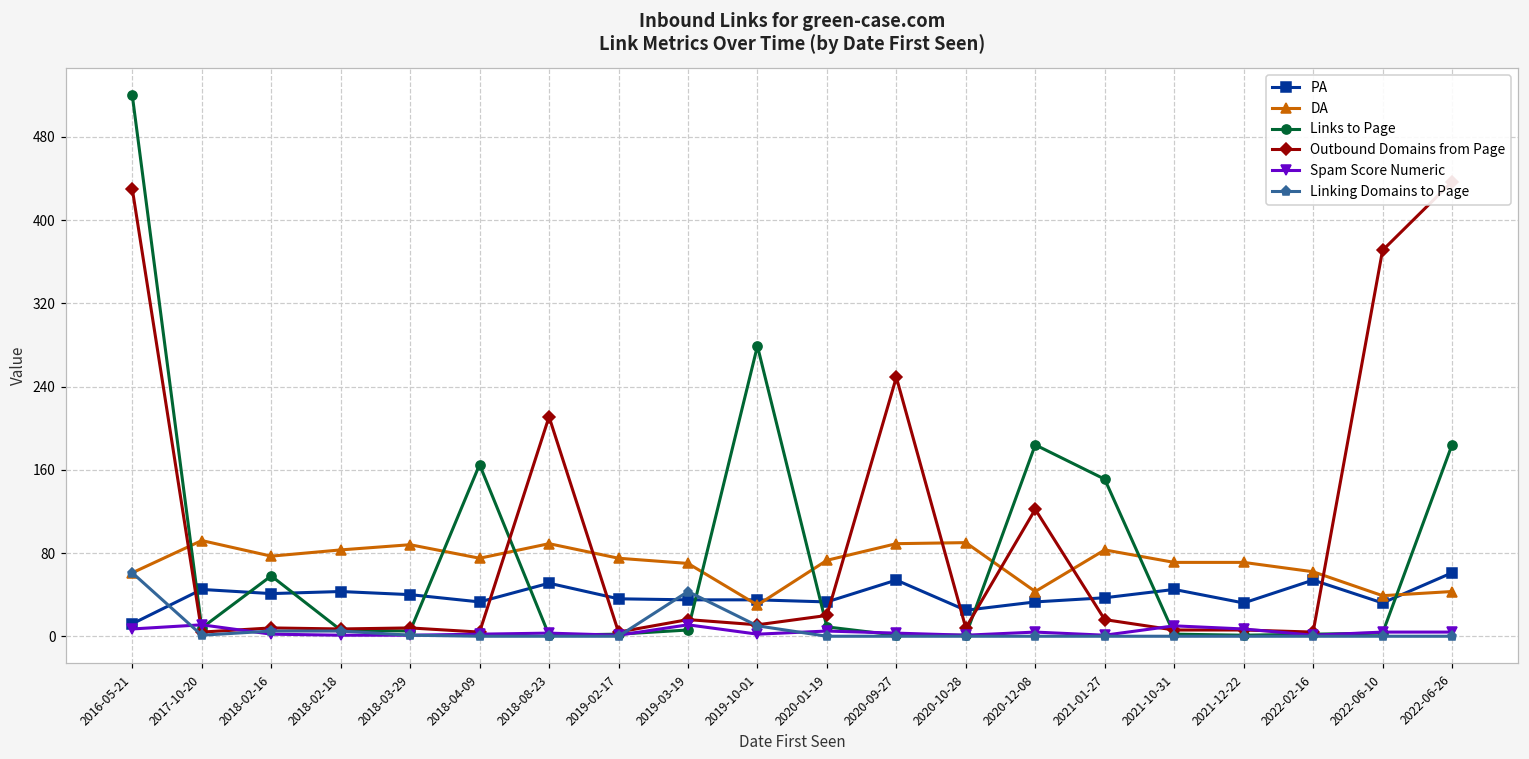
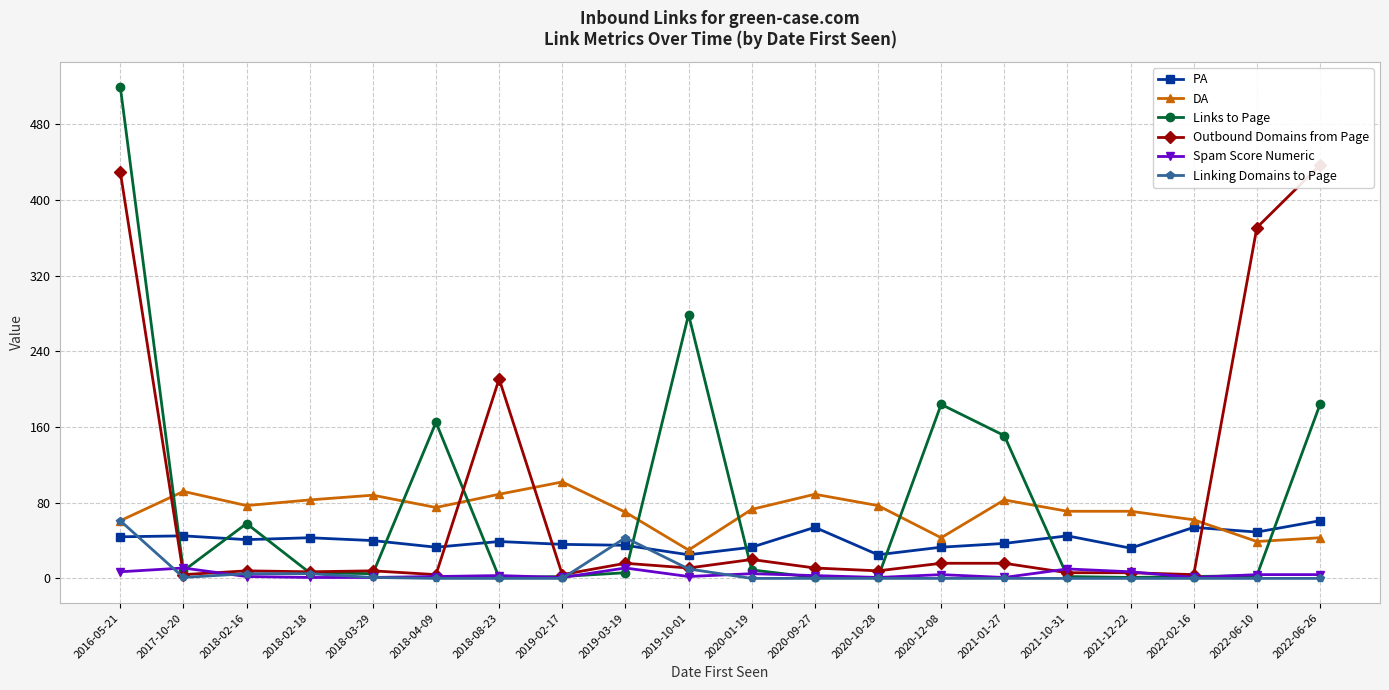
  {
    "PA": {
-     "2016-05-21": 10,
+     "2016-05-21": 40,
      "2017-10-20": 50,
      "2018-02-16": 40,
      "2018-02-18": 40,
      "2018-03-29": 40,
      "2018-04-09": 30,
-     "2018-08-23": 50,
+     "2018-08-23": 40,
      "2019-02-17": 40,
      "2019-03-19": 40,
-     "2019-10-01": 40,
+     "2019-10-01": 30,
      "2020-01-19": 30,
      "2020-09-27": 50,
      "2020-10-28": 30,
      "2020-12-08": 30,
      "2021-01-27": 40,
      "2021-10-31": 50,
      "2021-12-22": 30,
      "2022-02-16": 50,
-     "2022-06-10": 30,
+     "2022-06-10": 50,
      "2022-06-26": 60
    },
    "DA": {
      "2017-10-20": 90,
      "2018-02-16": 80,
      "2018-02-18": 80,
      "2018-03-29": 90,
      "2018-04-09": 80,
      "2018-08-23": 90,
-     "2019-02-17": 80,
+     "2019-02-17": 100,
      "2019-03-19": 70,
      "2019-10-01": 30,
      "2020-01-19": 70,
      "2020-09-27": 90,
-     "2020-10-28": 90,
+     "2020-10-28": 80,
      "2020-12-08": 40,
      "2021-01-27": 80,
      "2021-10-31": 70,
      "2021-12-22": 70,
      "2022-02-16": 60,
      "2022-06-10": 40,
      "2022-06-26": 40
    },
    "Links to Page": {
      "2016-05-21": 520,
      "2017-10-20": 10,
      "2018-02-16": 60,
      "2018-03-29": 10,
      "2018-04-09": 170,
      "2019-03-19": 10,
      "2019-10-01": 280,
      "2020-01-19": 10,
      "2020-12-08": 180,
      "2021-01-27": 150,
      "2022-06-26": 180
    },
    "Outbound Domains from Page": {
      "2016-05-21": 430,
      "2017-10-20": 0,
      "2018-02-16": 10,
      "2018-03-29": 10,
      "2018-08-23": 210,
      "2019-03-19": 20,
      "2020-01-19": 20,
-     "2020-09-27": 250,
+     "2020-09-27": 10,
      "2020-10-28": 10,
-     "2020-12-08": 120,
+     "2020-12-08": 20,
      "2021-01-27": 20,
      "2021-10-31": 10,
      "2022-06-10": 370
    },
    "Spam Score Numeric": {
      "2016-05-21": 10,
      "2017-10-20": 10,
      "2018-02-16": 0,
      "2018-02-18": 0,
      "2019-03-19": 10,
      "2019-10-01": 0,
      "2020-01-19": 10,
      "2020-12-08": 0,
      "2021-10-31": 10,
      "2022-06-26": 0
    },
    "Linking Domains to Page": {
      "2017-10-20": 0,
      "2018-02-16": 10,
      "2019-03-19": 40,
      "2020-01-19": 0,
      "2020-12-08": 0,
      "2022-06-10": 0,
      "2022-06-26": 0
    }
  }
